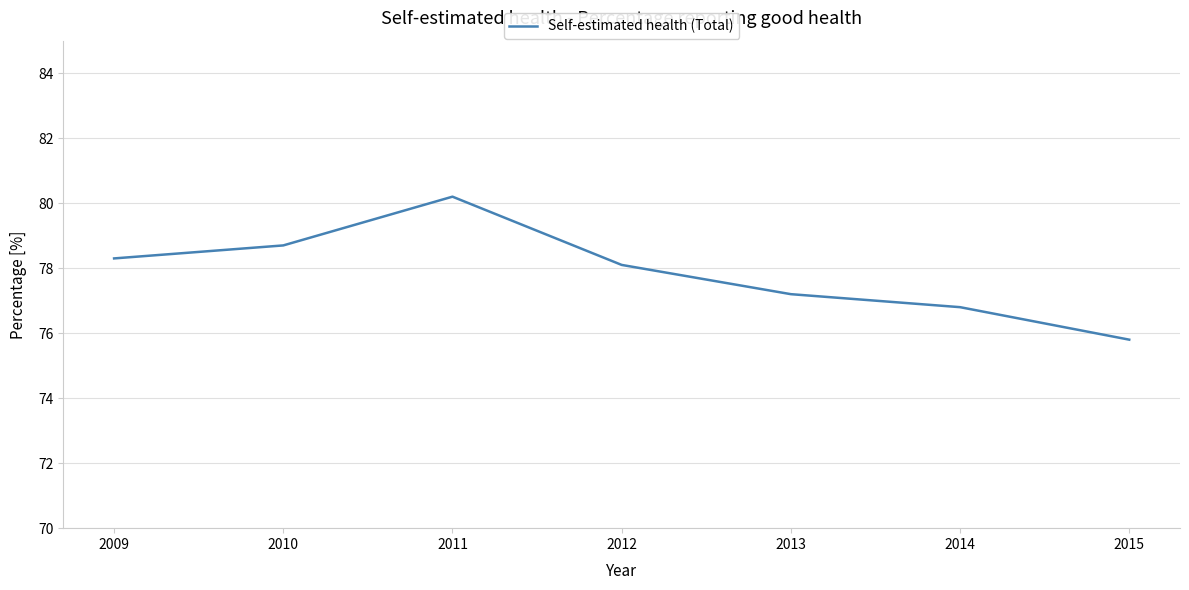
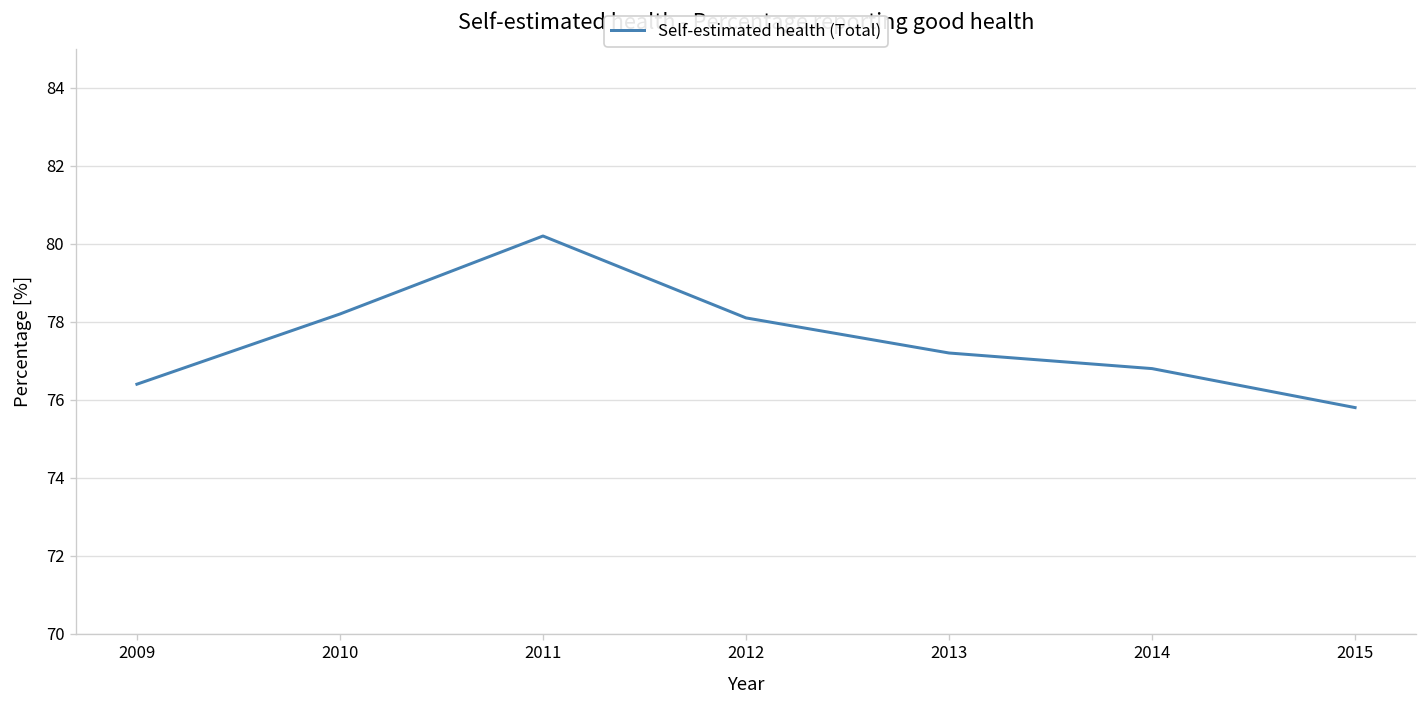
  {
-   "2009": 78.3,
-   "2010": 78.7,
+   "2009": 76.4,
+   "2010": 78.2,
    "2011": 80.2,
    "2012": 78.1,
    "2013": 77.2,
    "2014": 76.8,
    "2015": 75.8
  }
